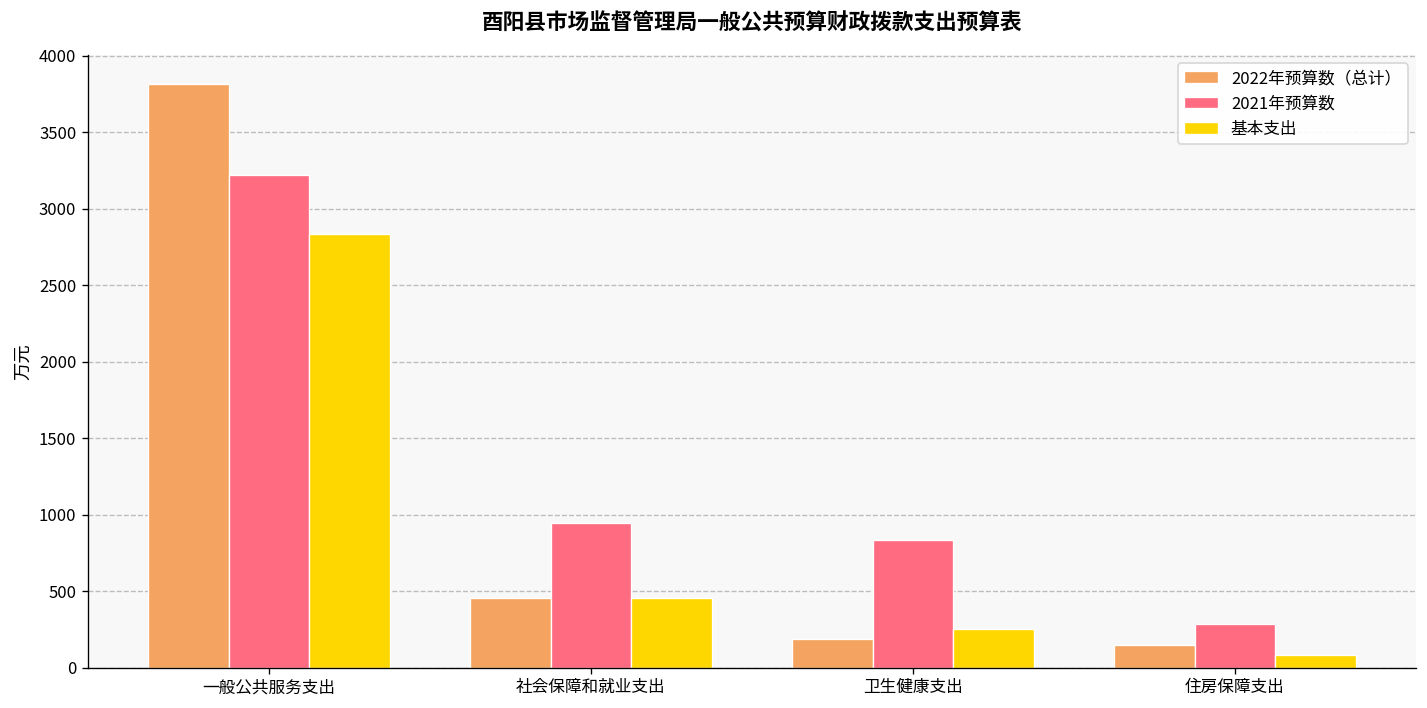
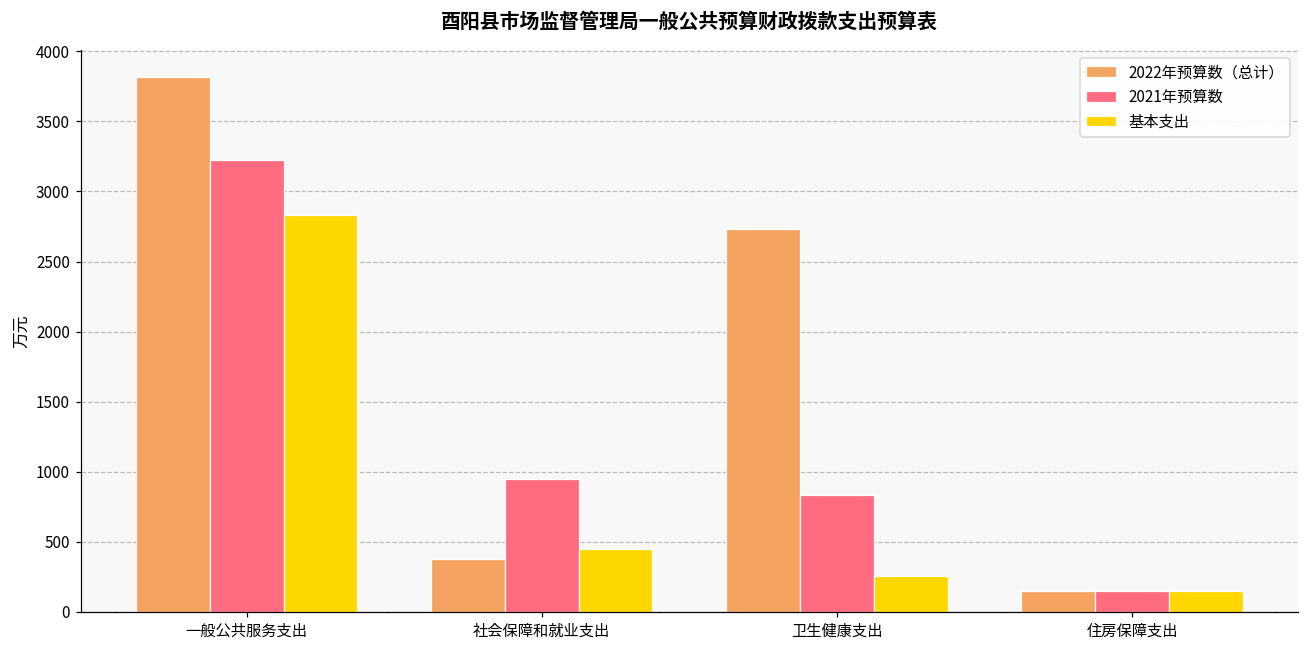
  {
    "2022年预算数（总计）": {
      "一般公共服务支出": 3820,
-     "社会保障和就业支出": 450,
-     "卫生健康支出": 190,
+     "社会保障和就业支出": 380,
+     "卫生健康支出": 2730,
      "住房保障支出": 150
    },
    "2021年预算数": {
      "一般公共服务支出": 3220,
      "社会保障和就业支出": 950,
      "卫生健康支出": 830,
-     "住房保障支出": 280
+     "住房保障支出": 150
    },
    "基本支出": {
      "一般公共服务支出": 2830,
      "社会保障和就业支出": 450,
      "卫生健康支出": 250,
-     "住房保障支出": 80
+     "住房保障支出": 150
    }
  }
